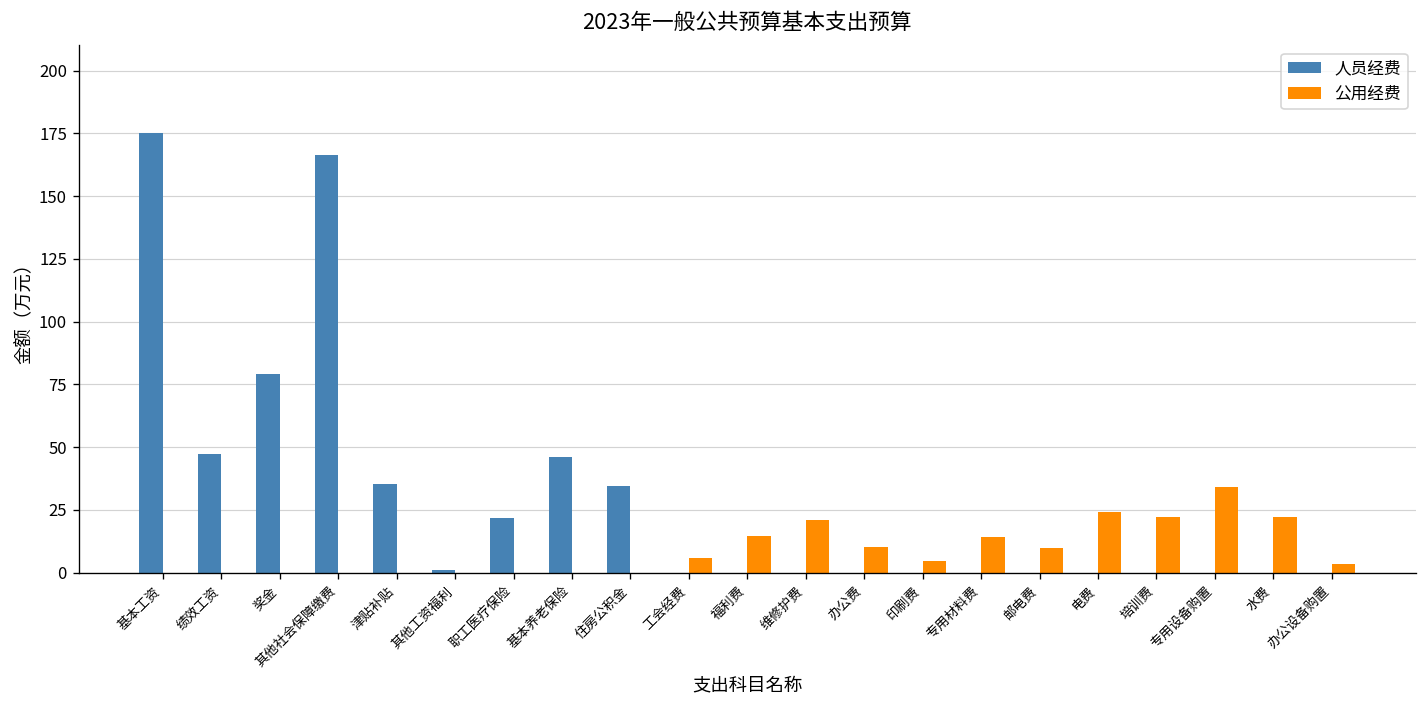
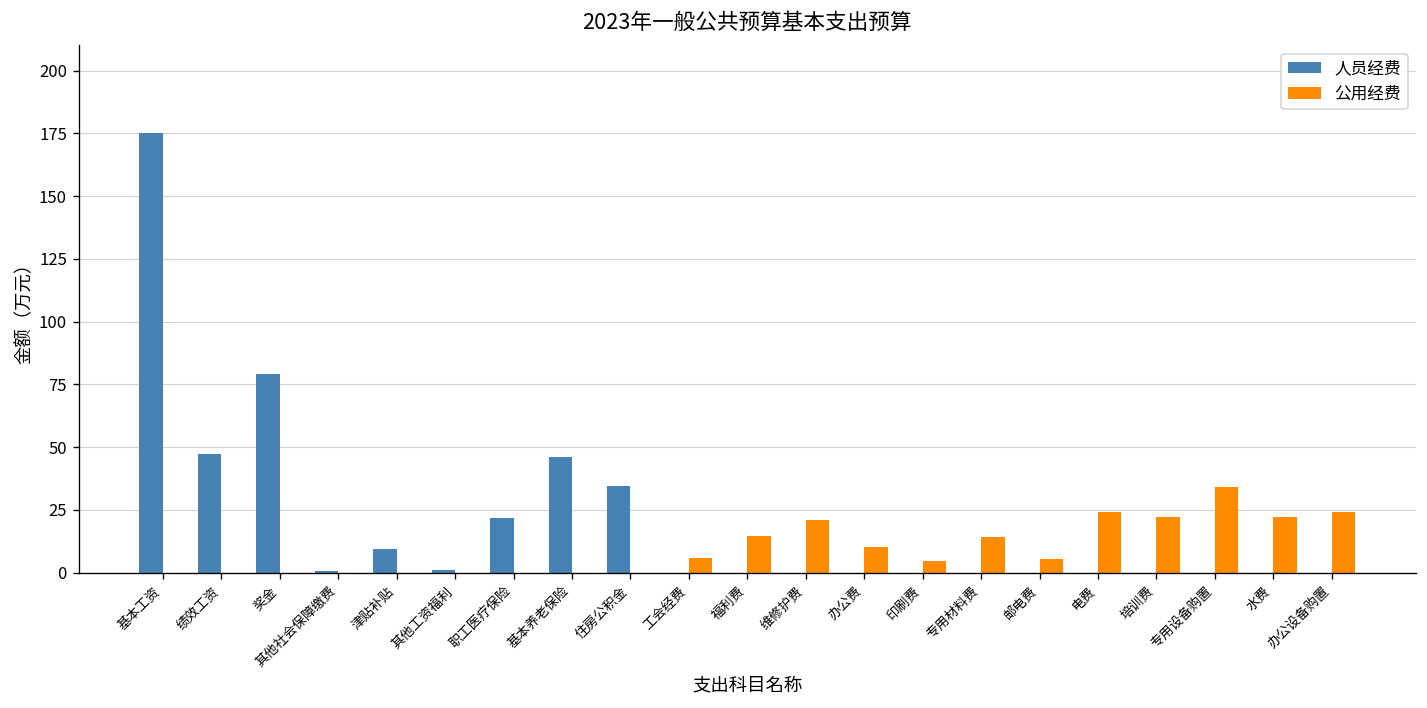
  {
    "人员经费": {
      "基本工资": 175,
      "绩效工资": 47,
      "奖金": 79,
-     "其他社会保障缴费": 166,
-     "津贴补贴": 35,
+     "其他社会保障缴费": 1,
+     "津贴补贴": 10,
      "职工医疗保险": 22,
      "基本养老保险": 46,
      "住房公积金": 35,
      "工会经费": 0,
      "福利费": 0,
      "维修护费": 0,
      "办公费": 0,
      "印刷费": 0,
      "专用材料费": 0,
      "邮电费": 0,
      "电费": 0,
      "培训费": 0,
      "专用设备购置": 0,
      "水费": 0,
      "办公设备购置": 0
    },
    "公用经费": {
      "基本工资": 0,
      "绩效工资": 0,
      "奖金": 0,
      "其他社会保障缴费": 0,
      "津贴补贴": 0,
      "其他工资福利": 0,
      "职工医疗保险": 0,
      "基本养老保险": 0,
      "住房公积金": 0,
      "工会经费": 6,
      "福利费": 15,
      "维修护费": 21,
      "办公费": 10,
      "印刷费": 5,
      "专用材料费": 14,
-     "邮电费": 10,
+     "邮电费": 6,
      "电费": 24,
      "培训费": 22,
      "专用设备购置": 34,
      "水费": 22,
-     "办公设备购置": 4
+     "办公设备购置": 24
    }
  }
